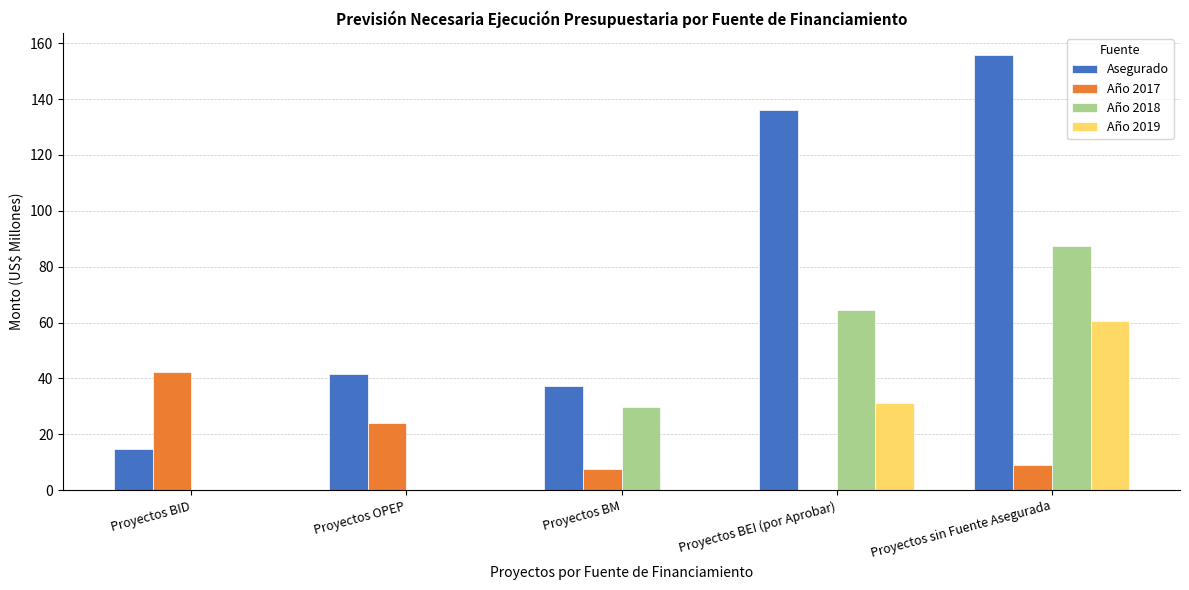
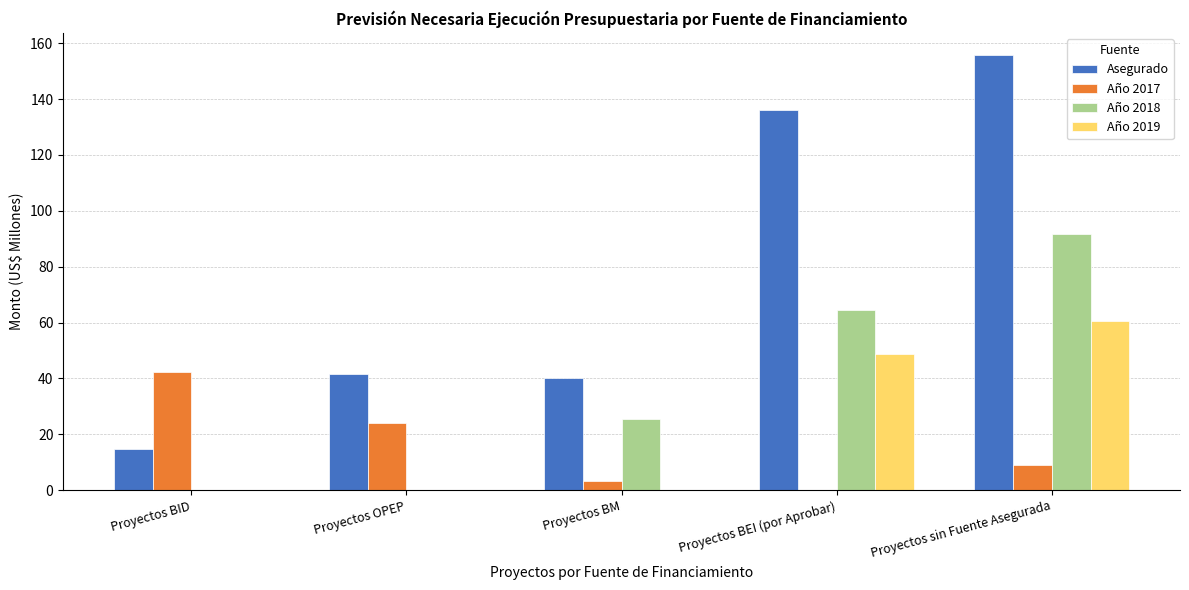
  {
    "Asegurado": {
      "Proyectos BID": 15,
      "Proyectos OPEP": 42,
-     "Proyectos BM": 37,
+     "Proyectos BM": 40,
      "Proyectos BEI (por Aprobar)": 136,
      "Proyectos sin Fuente Asegurada": 156
    },
    "Año 2017": {
      "Proyectos BID": 42,
      "Proyectos OPEP": 24,
-     "Proyectos BM": 7,
+     "Proyectos BM": 3,
      "Proyectos BEI (por Aprobar)": 0,
      "Proyectos sin Fuente Asegurada": 9
    },
    "Año 2018": {
      "Proyectos BID": 0,
      "Proyectos OPEP": 0,
-     "Proyectos BM": 30,
+     "Proyectos BM": 25,
      "Proyectos BEI (por Aprobar)": 65,
-     "Proyectos sin Fuente Asegurada": 87
+     "Proyectos sin Fuente Asegurada": 92
    },
    "Año 2019": {
      "Proyectos BID": 0,
      "Proyectos OPEP": 0,
      "Proyectos BM": 0,
-     "Proyectos BEI (por Aprobar)": 31,
+     "Proyectos BEI (por Aprobar)": 49,
      "Proyectos sin Fuente Asegurada": 61
    }
  }
